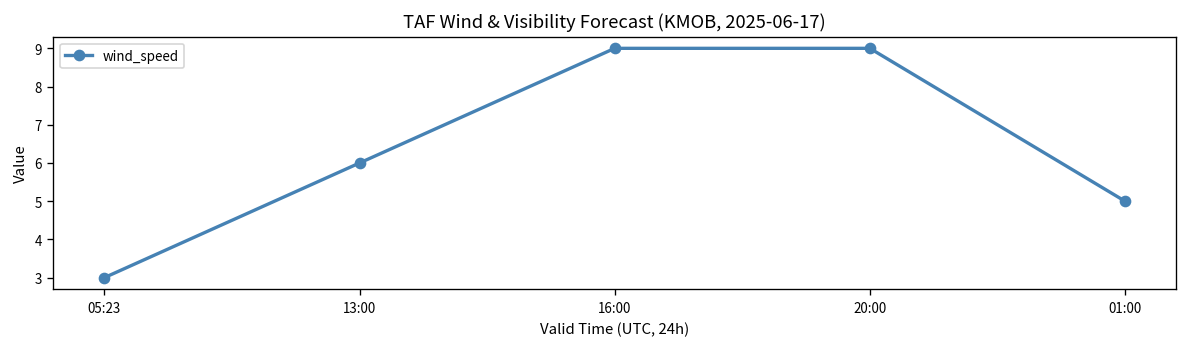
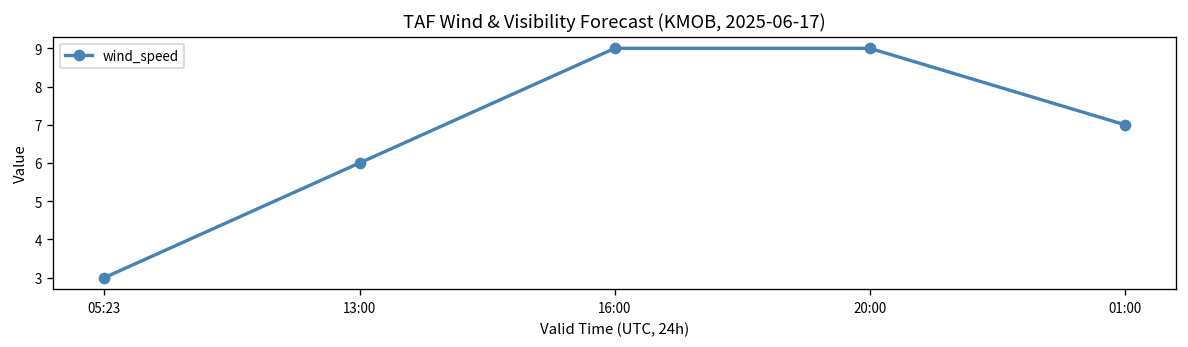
  {
    "05:23": 3,
    "13:00": 6,
    "16:00": 9,
    "20:00": 9,
-   "01:00": 5
+   "01:00": 7
  }
